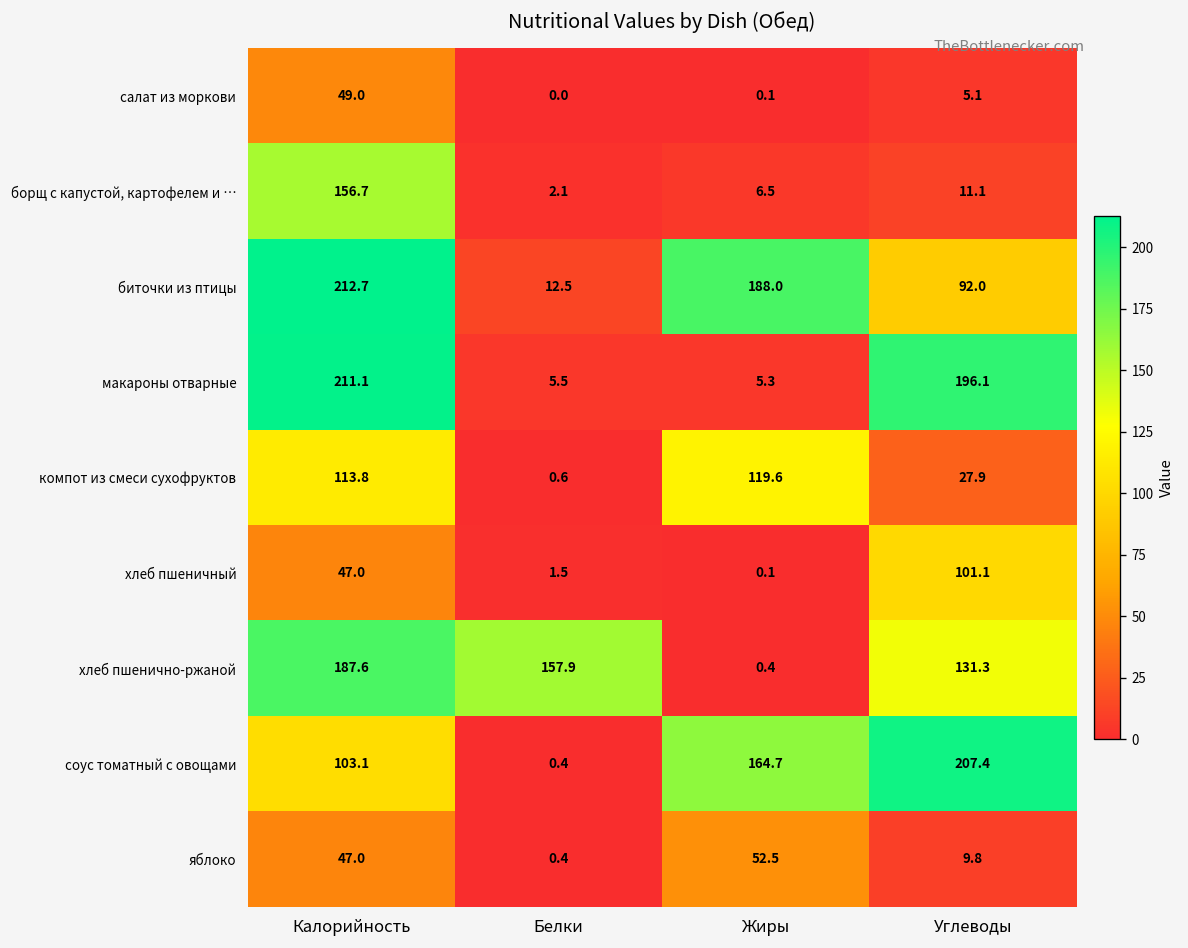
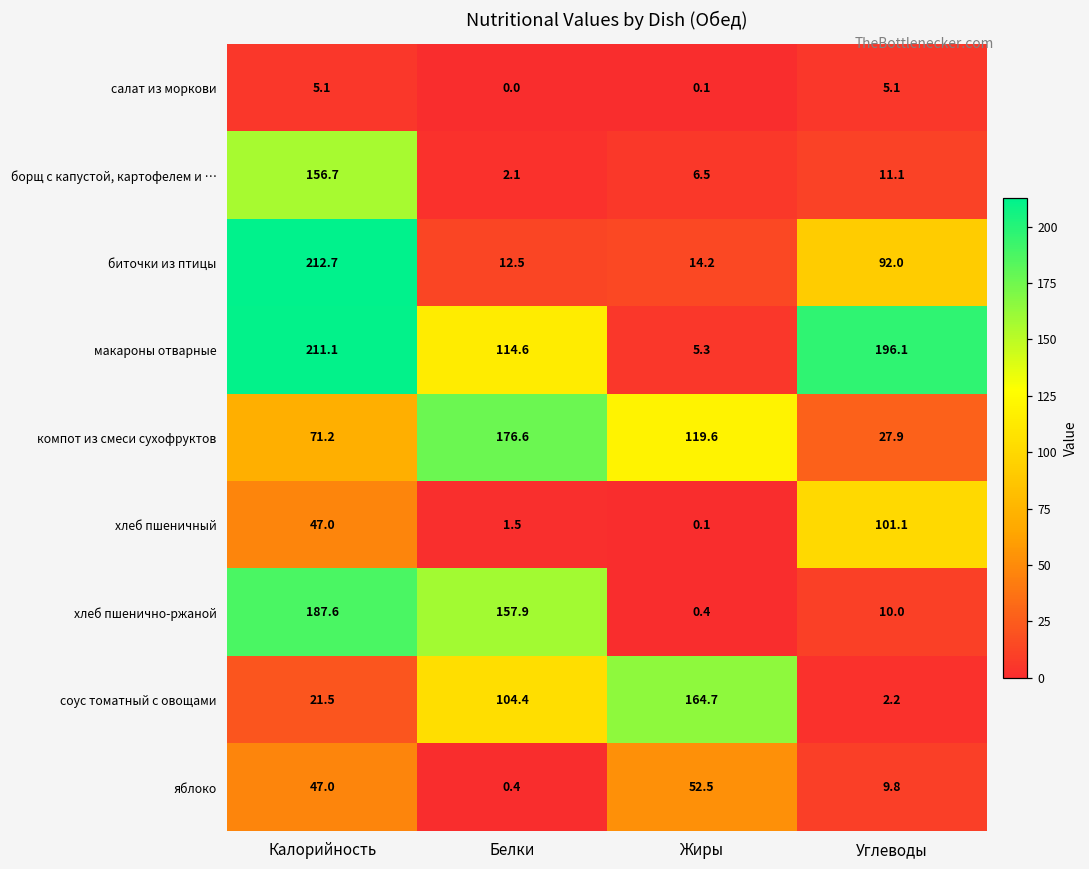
  {
    "салат из моркови": {
-     "Калорийность": 49.0,
+     "Калорийность": 5.1,
      "Белки": 0.0,
      "Жиры": 0.1,
      "Углеводы": 5.1
    },
    "борщ с капустой, картофелем и …": {
      "Калорийность": 156.7,
      "Белки": 2.1,
      "Жиры": 6.5,
      "Углеводы": 11.1
    },
    "биточки из птицы": {
      "Калорийность": 212.7,
      "Белки": 12.5,
-     "Жиры": 188.0,
+     "Жиры": 14.2,
      "Углеводы": 92.0
    },
    "макароны отварные": {
      "Калорийность": 211.1,
-     "Белки": 5.5,
+     "Белки": 114.6,
      "Жиры": 5.3,
      "Углеводы": 196.1
    },
    "компот из смеси сухофруктов": {
-     "Калорийность": 113.8,
-     "Белки": 0.6,
+     "Калорийность": 71.2,
+     "Белки": 176.6,
      "Жиры": 119.6,
      "Углеводы": 27.9
    },
    "хлеб пшеничный": {
      "Калорийность": 47.0,
      "Белки": 1.5,
      "Жиры": 0.1,
      "Углеводы": 101.1
    },
    "хлеб пшенично-ржаной": {
      "Калорийность": 187.6,
      "Белки": 157.9,
      "Жиры": 0.4,
-     "Углеводы": 131.3
+     "Углеводы": 10.0
    },
    "соус томатный с овощами": {
-     "Калорийность": 103.1,
-     "Белки": 0.4,
+     "Калорийность": 21.5,
+     "Белки": 104.4,
      "Жиры": 164.7,
-     "Углеводы": 207.4
+     "Углеводы": 2.2
    },
    "яблоко": {
      "Калорийность": 47.0,
      "Белки": 0.4,
      "Жиры": 52.5,
      "Углеводы": 9.8
    }
  }
